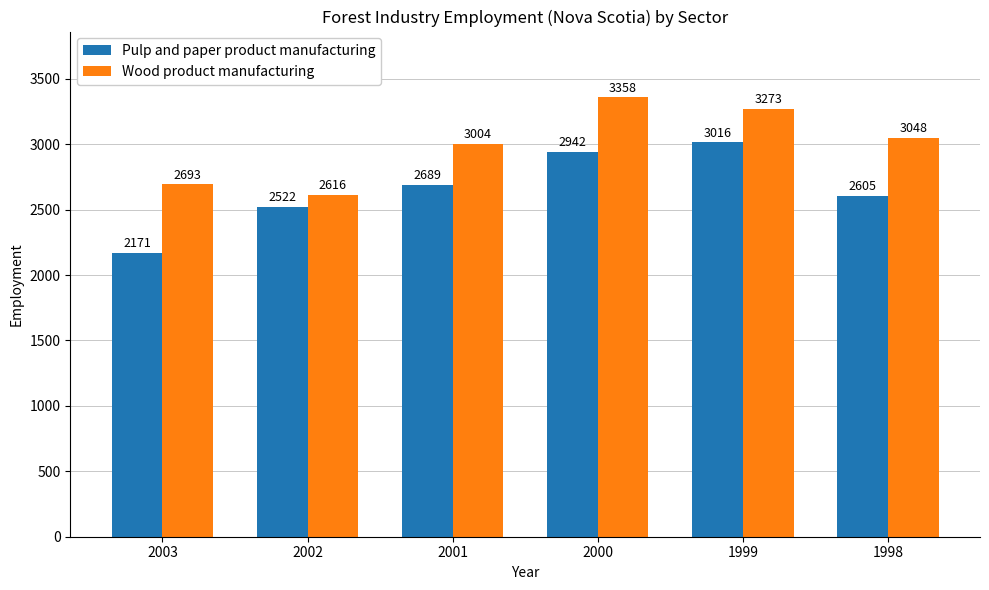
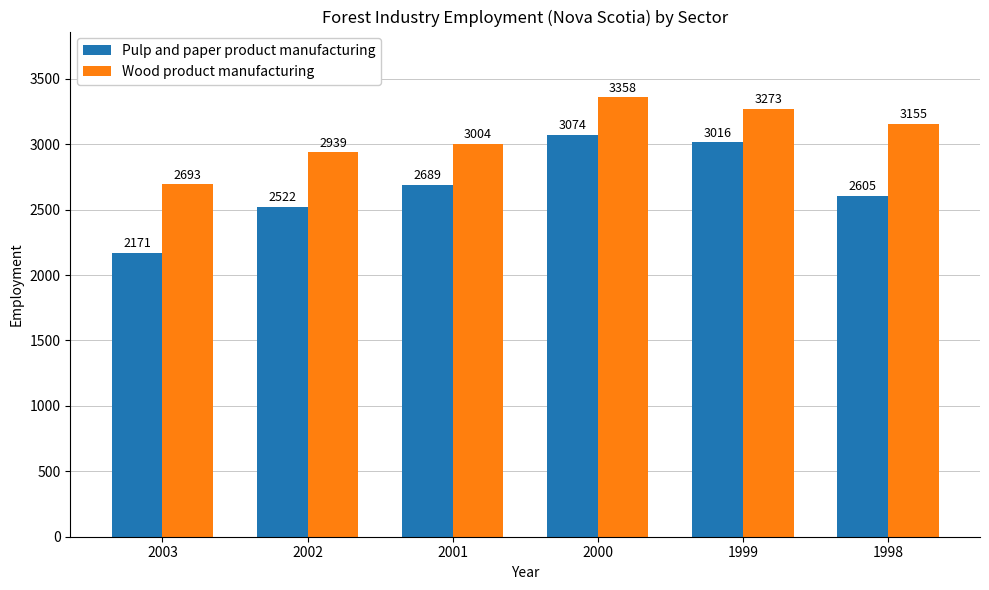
  {
    "Pulp and paper product manufacturing": {
      "2003": 2171,
      "2002": 2522,
      "2001": 2689,
-     "2000": 2942,
+     "2000": 3074,
      "1999": 3016,
      "1998": 2605
    },
    "Wood product manufacturing": {
      "2003": 2693,
-     "2002": 2616,
+     "2002": 2939,
      "2001": 3004,
      "2000": 3358,
      "1999": 3273,
-     "1998": 3048
+     "1998": 3155
    }
  }
